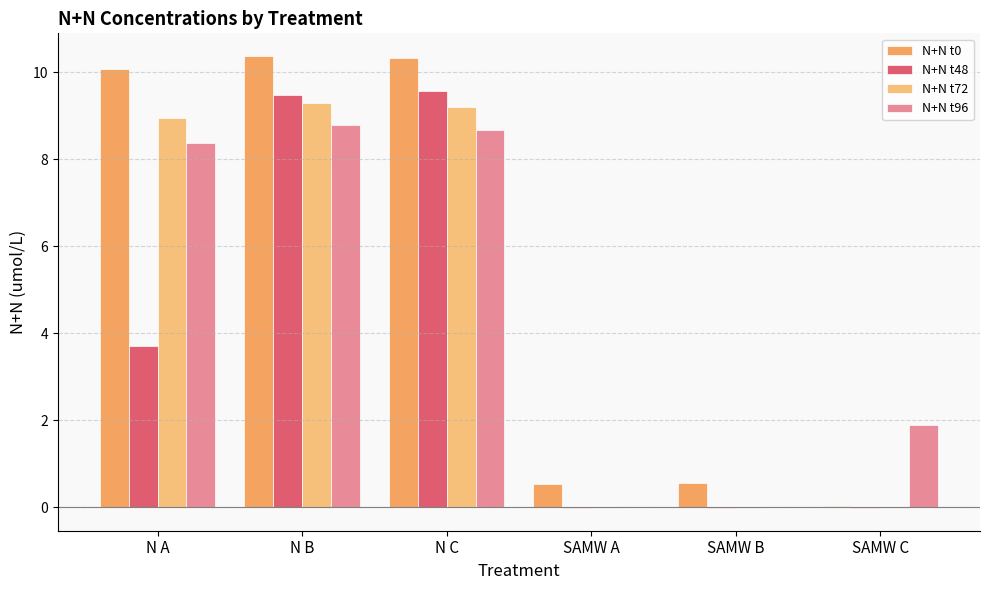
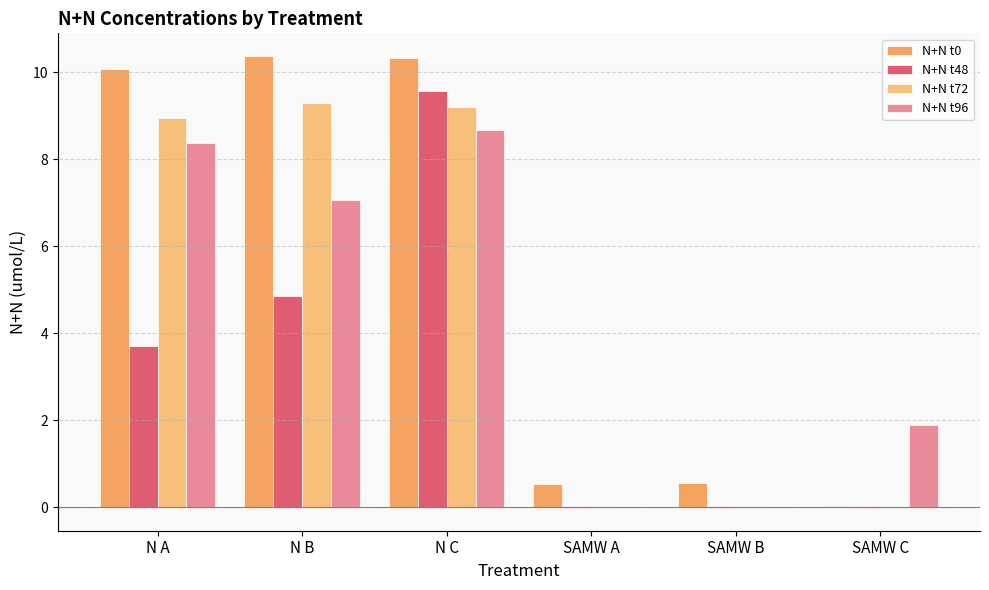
  {
    "N+N t48": {
      "N A": 3.7,
-     "N B": 9.5,
+     "N B": 4.9,
      "N C": 9.6
    },
    "N+N t96": {
      "N A": 8.4,
-     "N B": 8.8,
+     "N B": 7.1,
      "N C": 8.7,
      "SAMW A": 0.0,
      "SAMW B": 0.0,
      "SAMW C": 1.9
    }
  }
